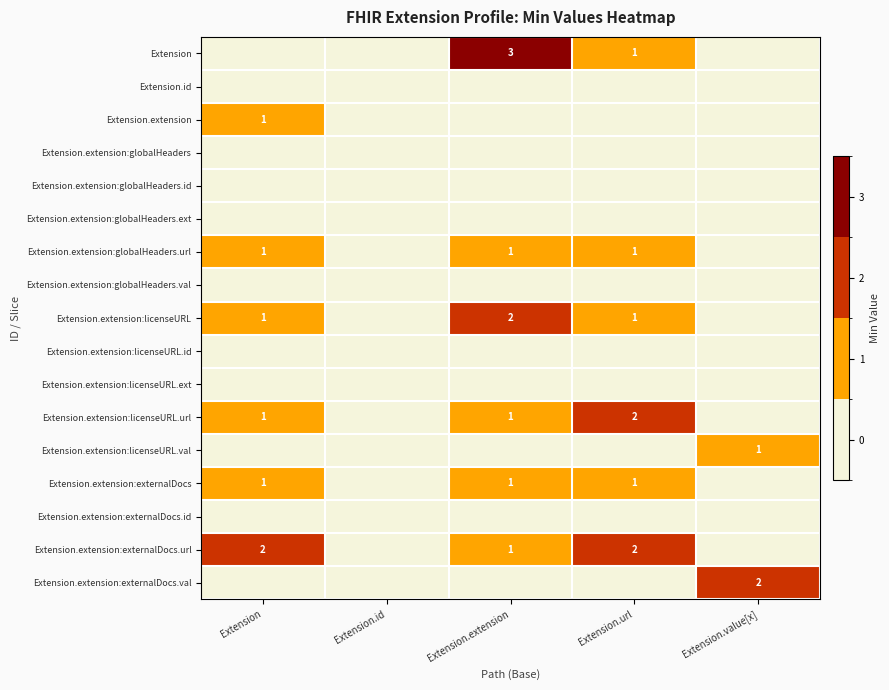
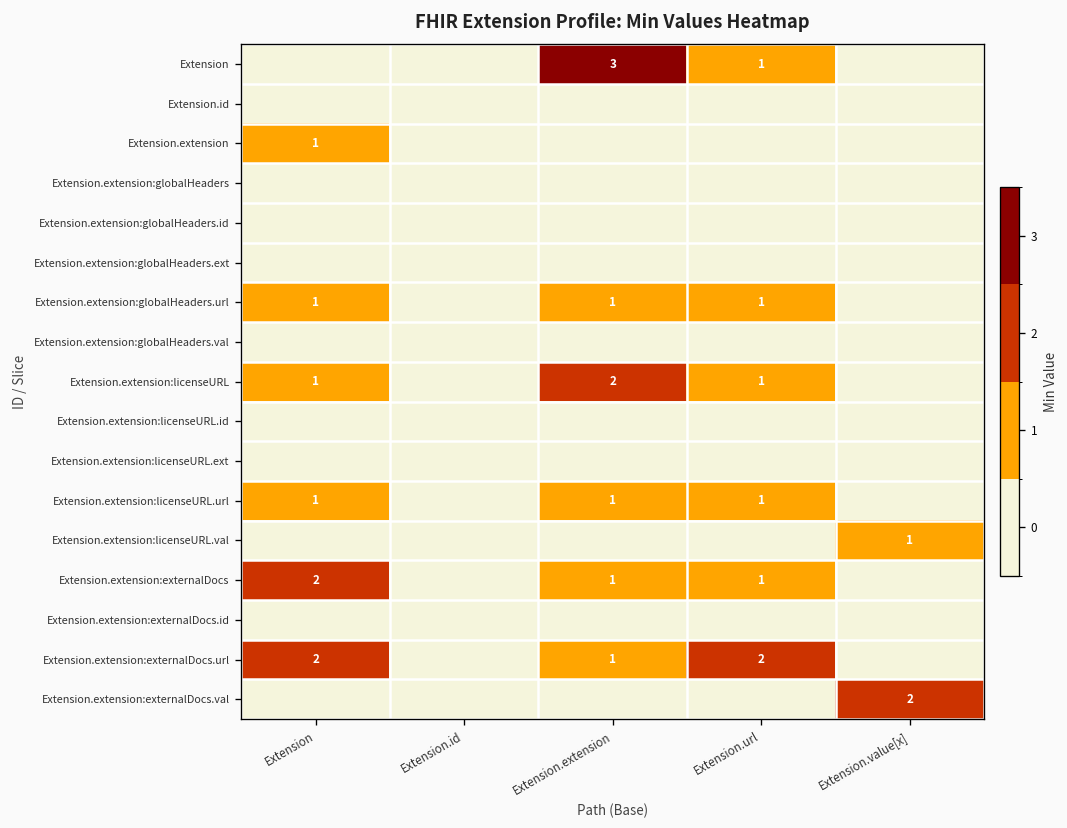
  {
    "Extension": {
      "Extension.extension": 3,
      "Extension.url": 1
    },
    "Extension.extension": {
      "Extension": 1
    },
    "Extension.extension:globalHeaders.url": {
      "Extension": 1,
      "Extension.extension": 1,
      "Extension.url": 1
    },
    "Extension.extension:licenseURL": {
      "Extension": 1,
      "Extension.extension": 2,
      "Extension.url": 1
    },
    "Extension.extension:licenseURL.url": {
      "Extension": 1,
      "Extension.extension": 1,
-     "Extension.url": 2
+     "Extension.url": 1
    },
    "Extension.extension:licenseURL.val": {
      "Extension.value[x]": 1
    },
    "Extension.extension:externalDocs": {
-     "Extension": 1,
+     "Extension": 2,
      "Extension.extension": 1,
      "Extension.url": 1
    },
    "Extension.extension:externalDocs.url": {
      "Extension": 2,
      "Extension.extension": 1,
      "Extension.url": 2
    },
    "Extension.extension:externalDocs.val": {
      "Extension.value[x]": 2
    }
  }
